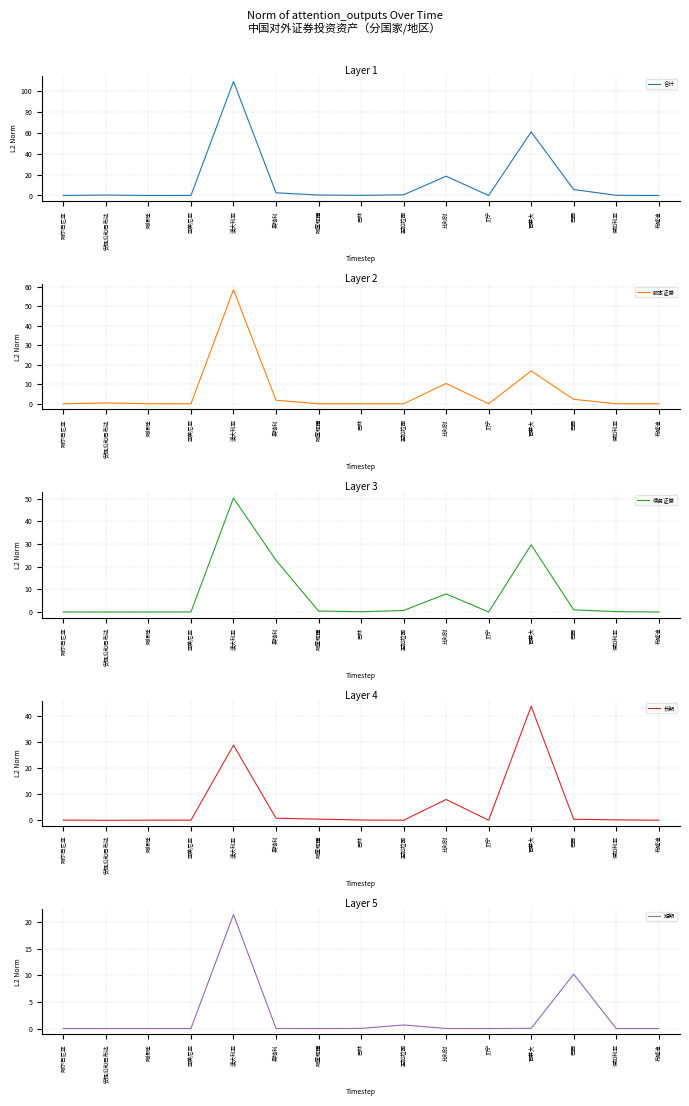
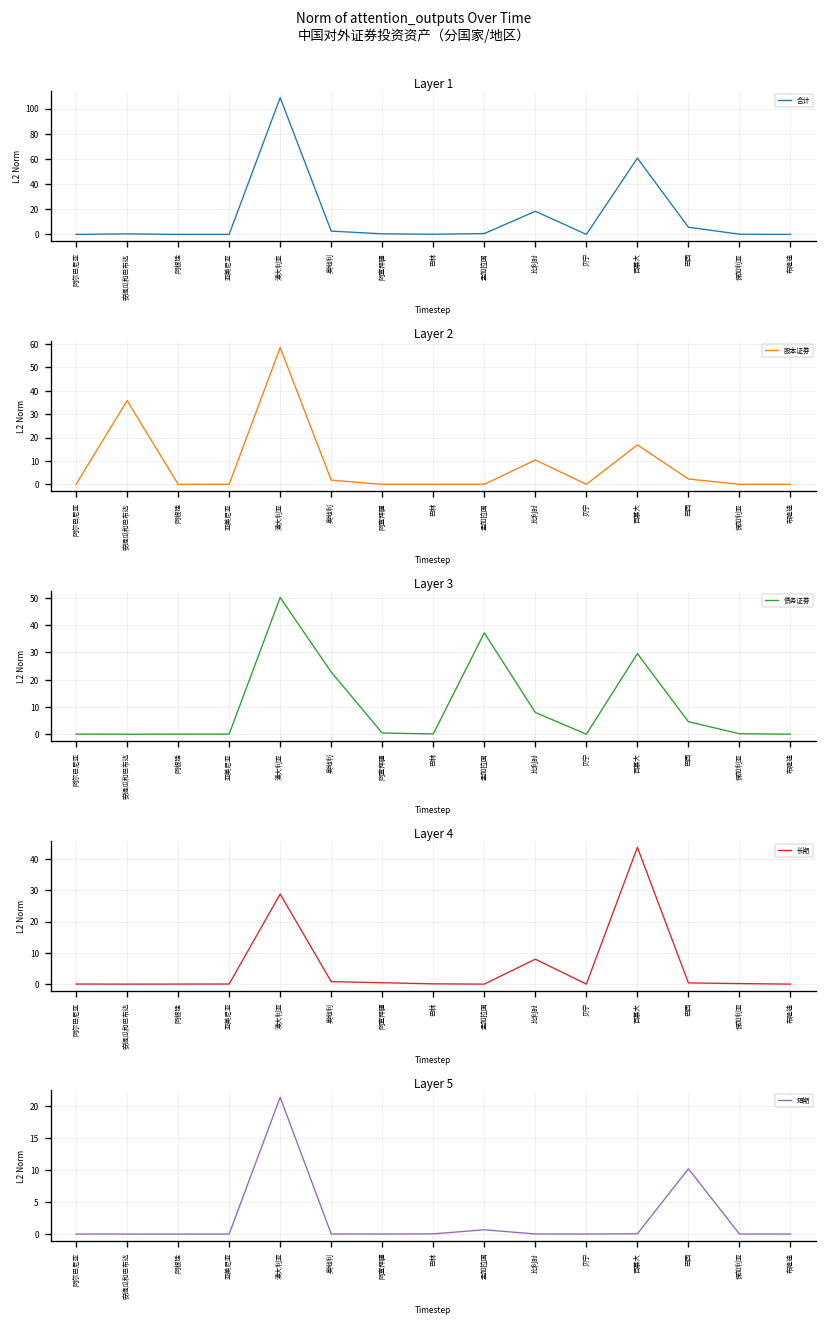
  {
    "Layer 1": {
      "阿尔巴尼亚": 0,
      "安提瓜和巴布达": 0,
      "阿根廷": 0,
      "亚美尼亚": 0,
      "澳大利亚": 109,
      "奥地利": 3,
      "阿塞拜疆": 0,
      "巴林": 0,
      "孟加拉国": 1,
      "比利时": 18,
      "贝宁": 0,
      "百慕大": 61,
      "巴西": 6,
      "保加利亚": 0,
      "布隆迪": 0
    },
    "Layer 2": {
      "阿尔巴尼亚": 0,
-     "安提瓜和巴布达": 0,
+     "安提瓜和巴布达": 36,
      "阿根廷": 0,
      "亚美尼亚": 0,
      "澳大利亚": 58,
      "奥地利": 2,
      "阿塞拜疆": 0,
      "巴林": 0,
      "孟加拉国": 0,
      "比利时": 10,
      "贝宁": 0,
      "百慕大": 17,
      "巴西": 2,
      "保加利亚": 0,
      "布隆迪": 0
    },
    "Layer 3": {
      "阿尔巴尼亚": 0,
      "安提瓜和巴布达": 0,
      "阿根廷": 0,
      "亚美尼亚": 0,
      "澳大利亚": 50,
      "奥地利": 23,
      "阿塞拜疆": 0,
      "巴林": 0,
-     "孟加拉国": 1,
+     "孟加拉国": 37,
      "比利时": 8,
      "贝宁": 0,
      "百慕大": 30,
-     "巴西": 1,
+     "巴西": 5,
      "保加利亚": 0,
      "布隆迪": 0
    },
    "Layer 4": {
      "阿尔巴尼亚": 0,
      "安提瓜和巴布达": 0,
      "阿根廷": 0,
      "亚美尼亚": 0,
      "澳大利亚": 29,
      "奥地利": 1,
      "阿塞拜疆": 0,
      "巴林": 0,
      "孟加拉国": 0,
      "比利时": 8,
      "贝宁": 0,
      "百慕大": 44,
      "巴西": 0,
      "保加利亚": 0,
      "布隆迪": 0
    },
    "Layer 5": {
      "阿尔巴尼亚": 0,
      "安提瓜和巴布达": 0,
      "阿根廷": 0,
      "亚美尼亚": 0,
      "澳大利亚": 21,
      "奥地利": 0,
      "阿塞拜疆": 0,
      "巴林": 0,
      "孟加拉国": 1,
      "比利时": 0,
      "贝宁": 0,
      "百慕大": 0,
      "巴西": 10,
      "保加利亚": 0,
      "布隆迪": 0
    }
  }
